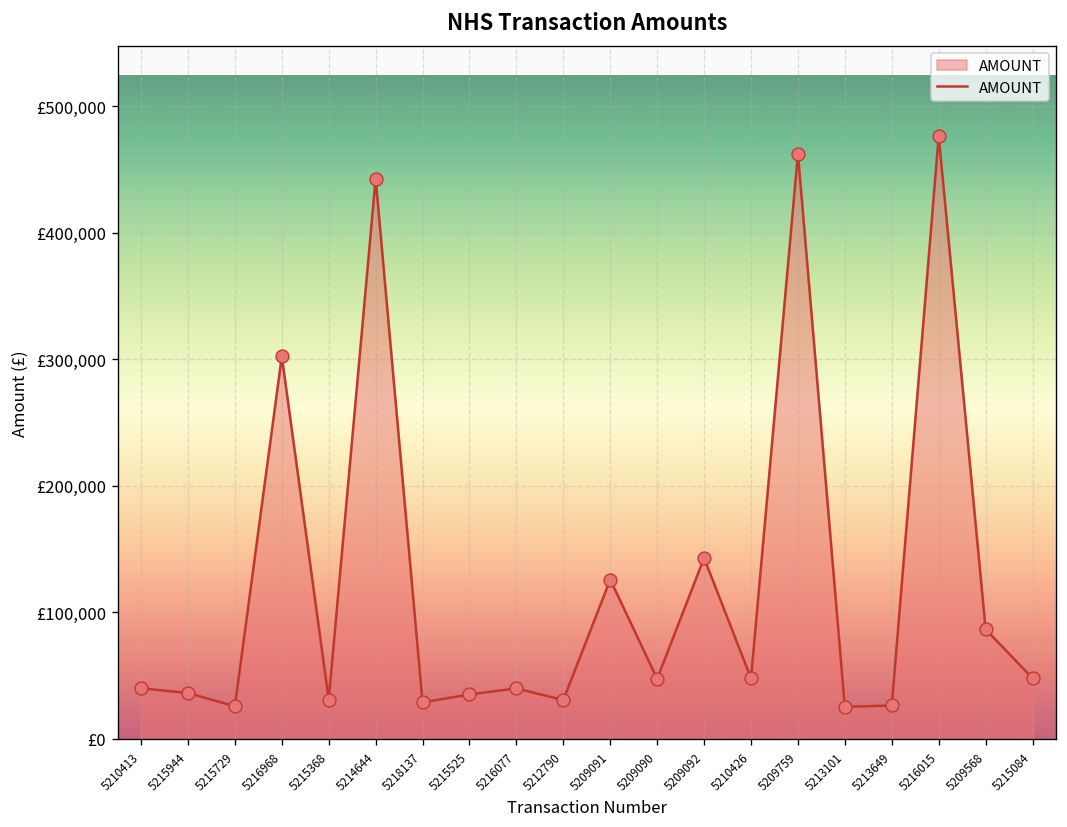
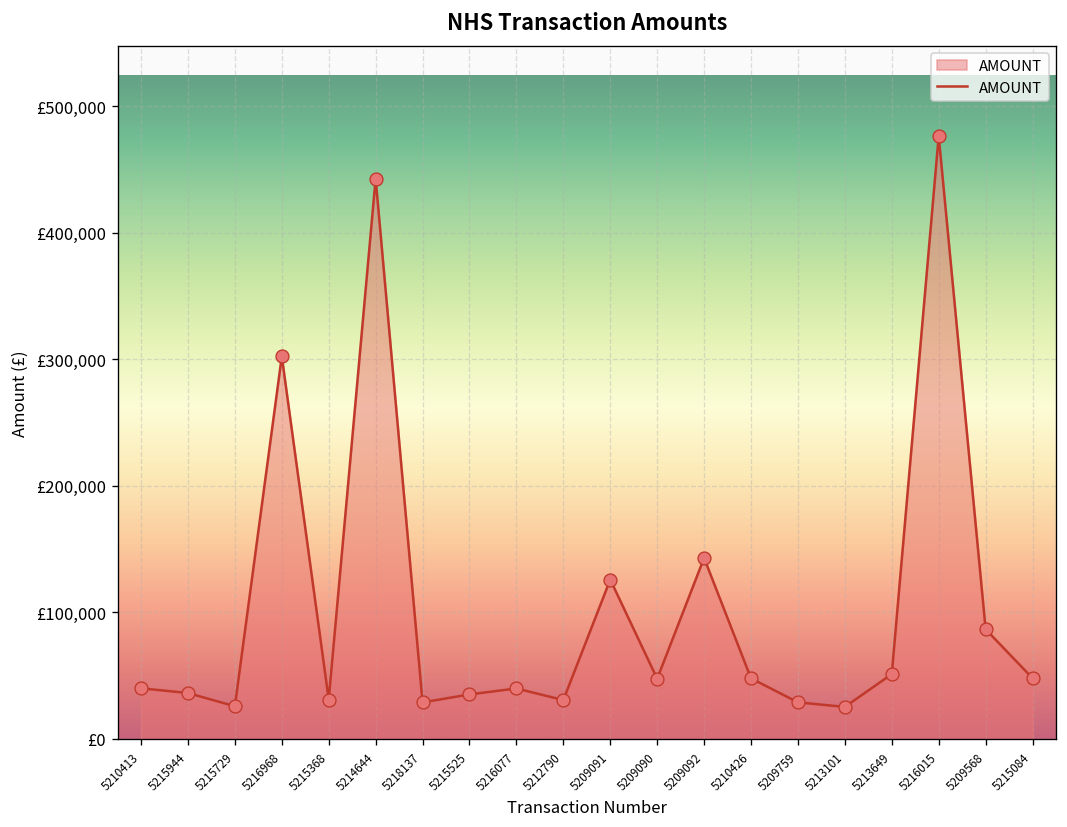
  {
    "5210413": "£40,000",
    "5215944": "£36,000",
    "5215729": "£26,000",
    "5216968": "£302,000",
    "5215368": "£31,000",
    "5214644": "£443,000",
    "5218137": "£29,000",
    "5215525": "£35,000",
    "5216077": "£40,000",
    "5212790": "£31,000",
    "5209091": "£126,000",
    "5209090": "£48,000",
    "5209092": "£143,000",
    "5210426": "£48,000",
-   "5209759": "£462,000",
+   "5209759": "£29,000",
    "5213101": "£25,000",
-   "5213649": "£26,000",
+   "5213649": "£51,000",
    "5216015": "£476,000",
    "5209568": "£87,000",
    "5215084": "£48,000"
  }
